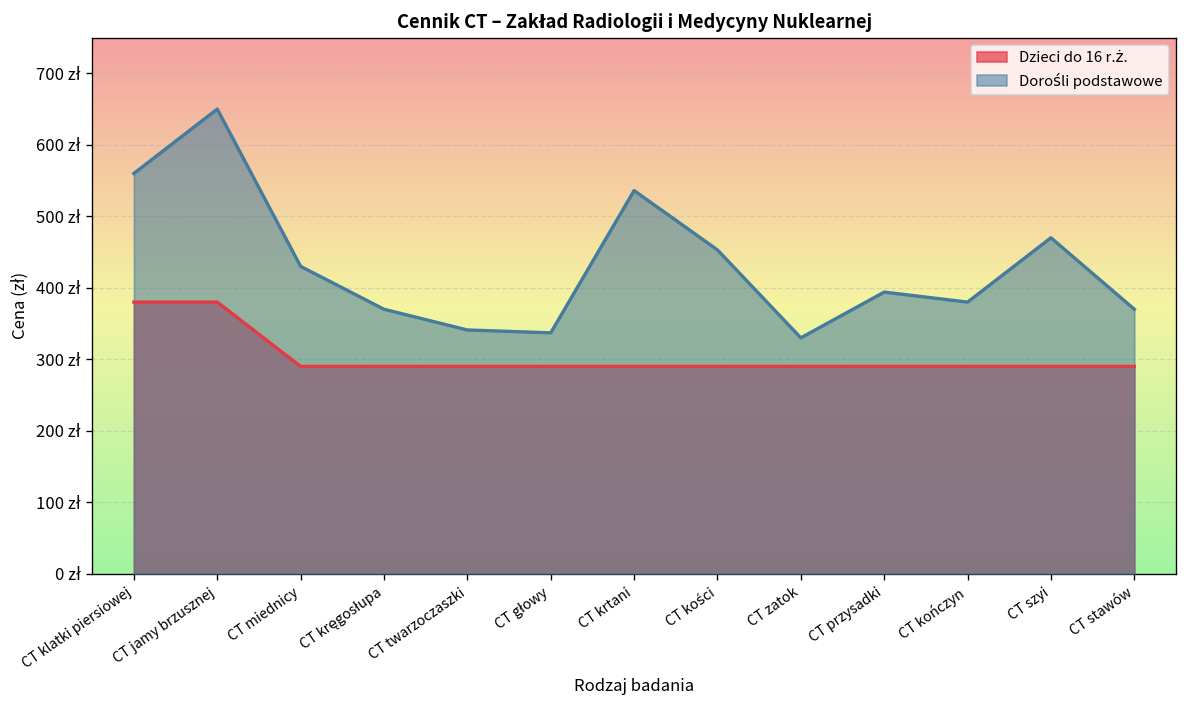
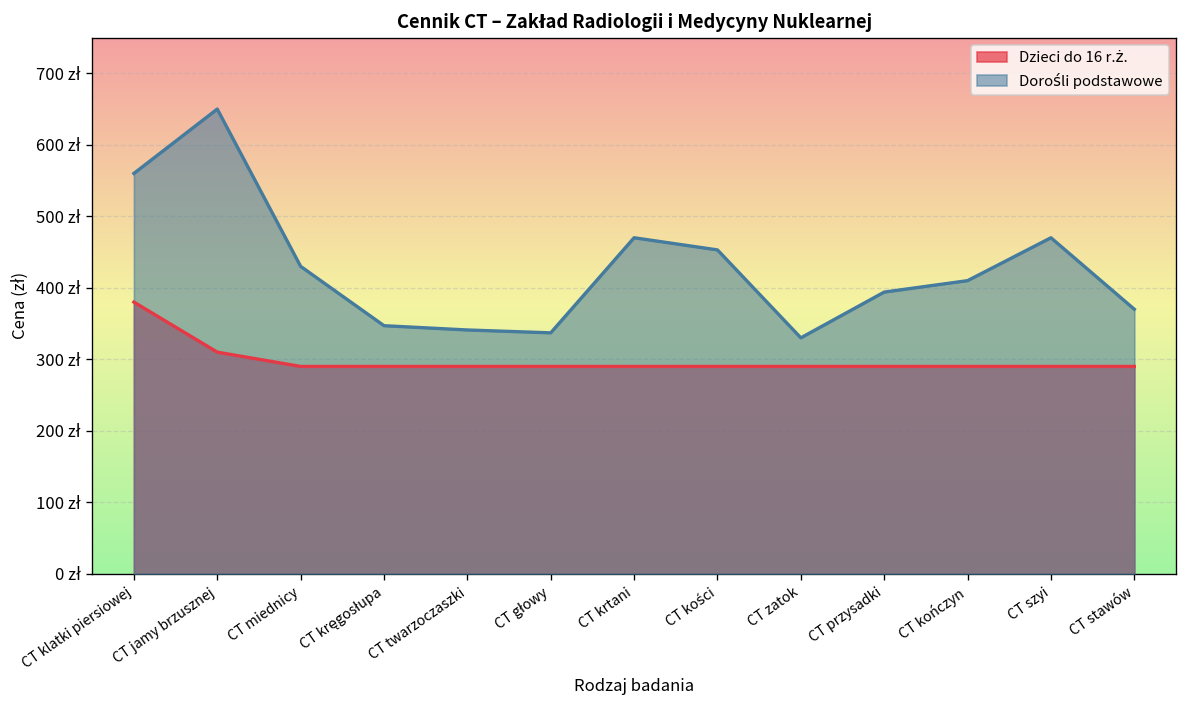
  {
    "Dzieci do 16 r.ż.": {
      "CT klatki piersiowej": "380 zł",
-     "CT jamy brzusznej": "380 zł",
+     "CT jamy brzusznej": "310 zł",
      "CT miednicy": "290 zł",
      "CT kręgosłupa": "290 zł",
      "CT twarzoczaszki": "290 zł",
      "CT głowy": "290 zł",
      "CT krtani": "290 zł",
      "CT kości": "290 zł",
      "CT zatok": "290 zł",
      "CT przysadki": "290 zł",
      "CT kończyn": "290 zł",
      "CT szyi": "290 zł",
      "CT stawów": "290 zł"
    },
    "Dorośli podstawowe": {
      "CT klatki piersiowej": "560 zł",
      "CT jamy brzusznej": "650 zł",
      "CT miednicy": "430 zł",
-     "CT kręgosłupa": "370 zł",
+     "CT kręgosłupa": "350 zł",
      "CT twarzoczaszki": "340 zł",
      "CT głowy": "340 zł",
-     "CT krtani": "540 zł",
+     "CT krtani": "470 zł",
      "CT kości": "450 zł",
      "CT zatok": "330 zł",
      "CT przysadki": "390 zł",
-     "CT kończyn": "380 zł",
+     "CT kończyn": "410 zł",
      "CT szyi": "470 zł",
      "CT stawów": "370 zł"
    }
  }
